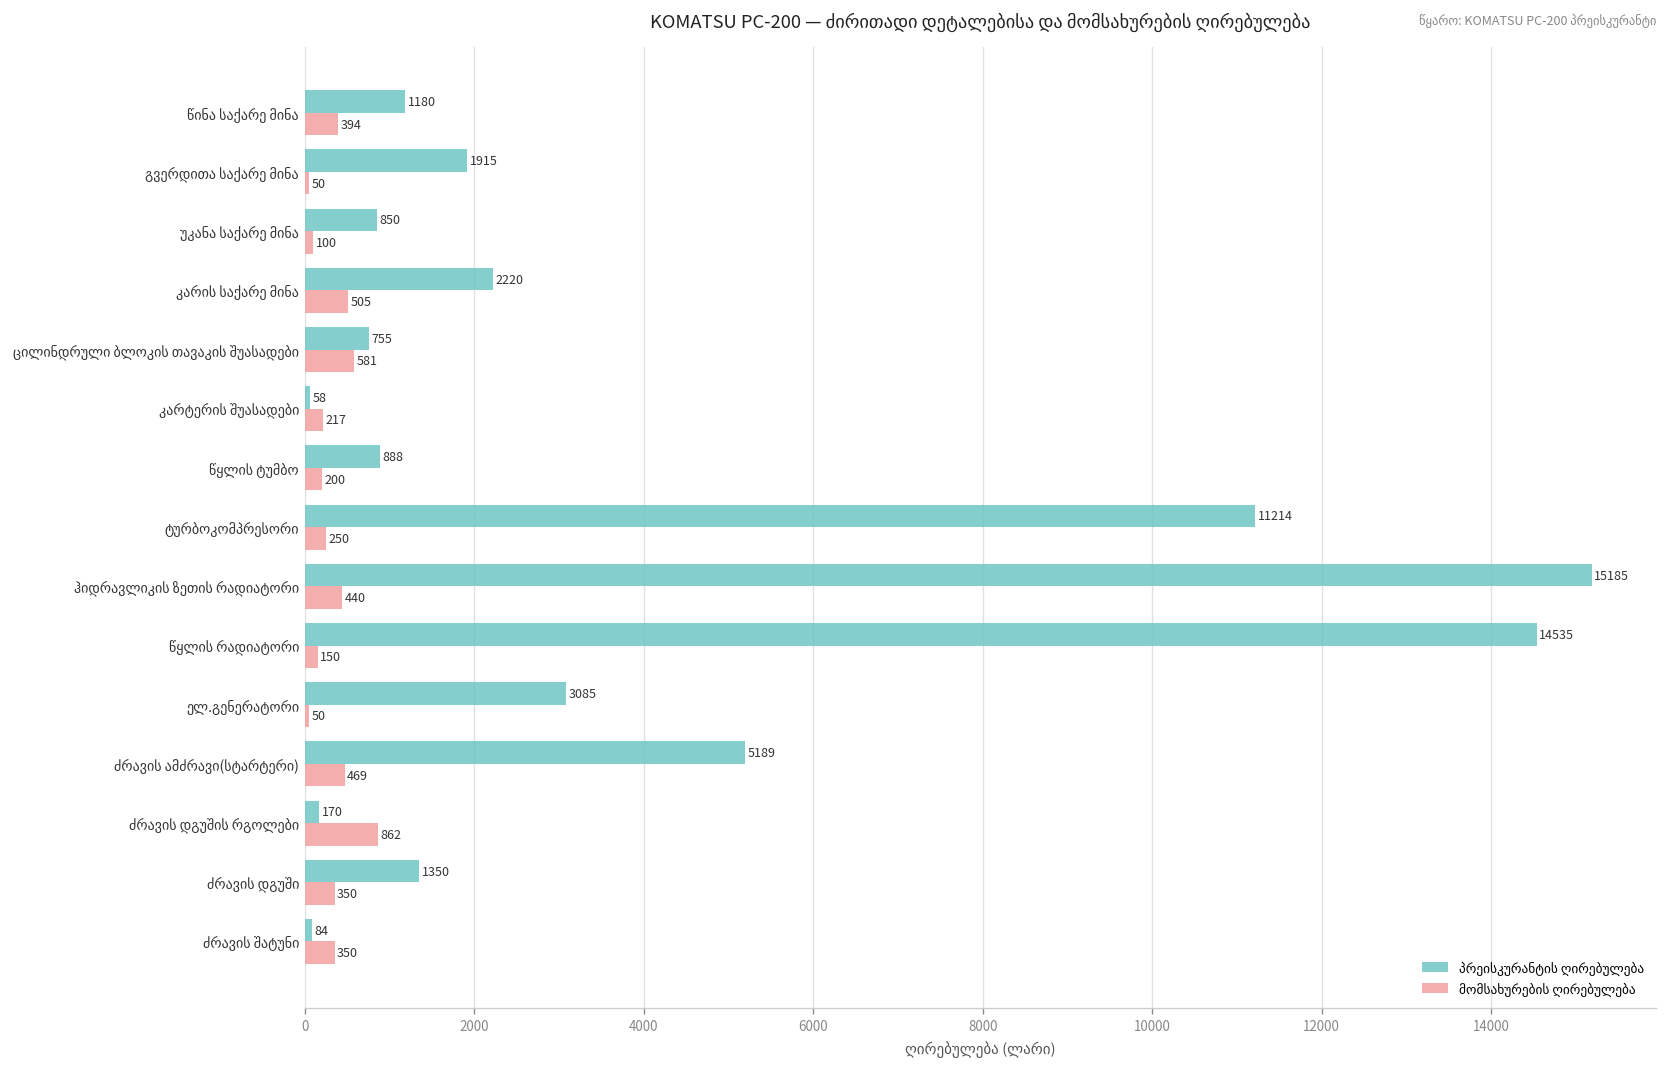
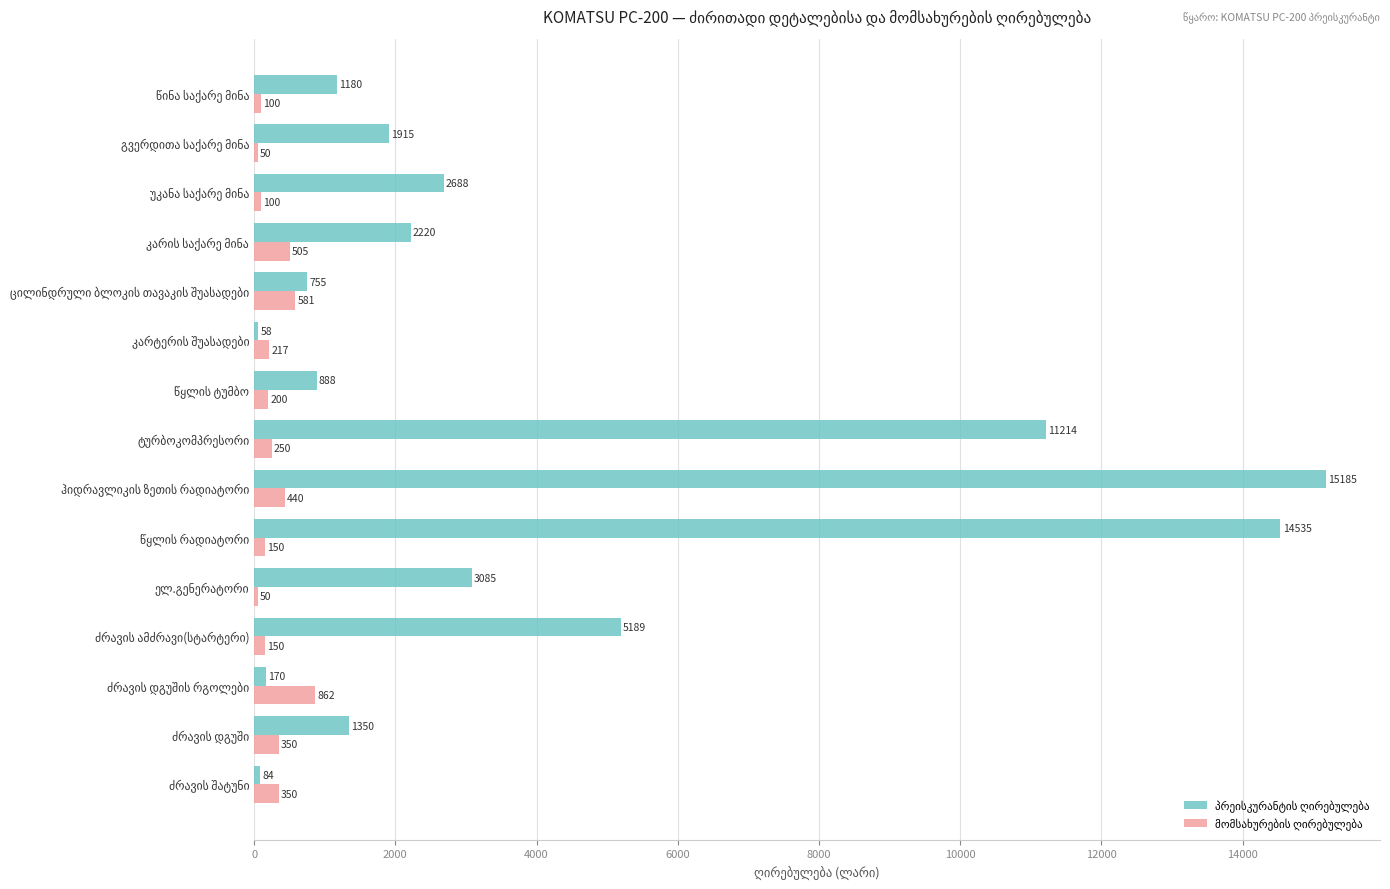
  {
    "პრეისკურანტის ღირებულება": {
      "წინა საქარე მინა": 1180,
      "გვერდითა საქარე მინა": 1915,
-     "უკანა საქარე მინა": 850,
+     "უკანა საქარე მინა": 2688,
      "კარის საქარე მინა": 2220,
      "ცილინდრული ბლოკის თავაკის შუასადები": 755,
      "კარტერის შუასადები": 58,
      "წყლის ტუმბო": 888,
      "ტურბოკომპრესორი": 11214,
      "ჰიდრავლიკის ზეთის რადიატორი": 15185,
      "წყლის რადიატორი": 14535,
      "ელ.გენერატორი": 3085,
      "ძრავის ამძრავი(სტარტერი)": 5189,
      "ძრავის დგუშის რგოლები": 170,
      "ძრავის დგუში": 1350,
      "ძრავის შატუნი": 84
    },
    "მომსახურების ღირებულება": {
-     "წინა საქარე მინა": 394,
+     "წინა საქარე მინა": 100,
      "გვერდითა საქარე მინა": 50,
      "უკანა საქარე მინა": 100,
      "კარის საქარე მინა": 505,
      "ცილინდრული ბლოკის თავაკის შუასადები": 581,
      "კარტერის შუასადები": 217,
      "წყლის ტუმბო": 200,
      "ტურბოკომპრესორი": 250,
      "ჰიდრავლიკის ზეთის რადიატორი": 440,
      "წყლის რადიატორი": 150,
      "ელ.გენერატორი": 50,
-     "ძრავის ამძრავი(სტარტერი)": 469,
+     "ძრავის ამძრავი(სტარტერი)": 150,
      "ძრავის დგუშის რგოლები": 862,
      "ძრავის დგუში": 350,
      "ძრავის შატუნი": 350
    }
  }
